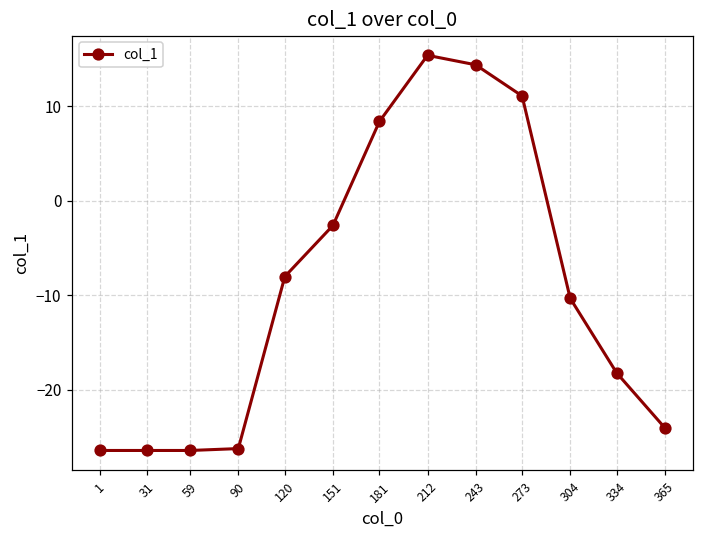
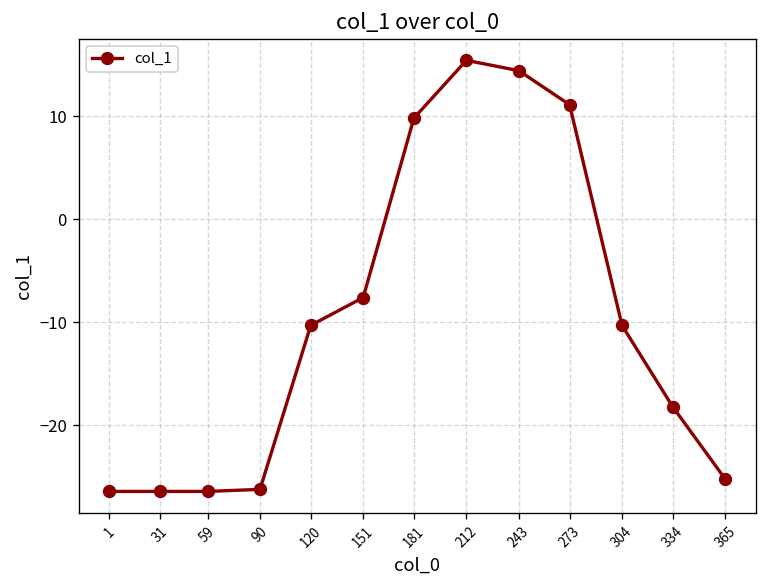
  {
    "1": -26,
    "31": -26,
    "59": -26,
    "90": -26,
-   "120": -8,
-   "151": -3,
-   "181": 8,
+   "120": -10,
+   "151": -8,
+   "181": 10,
    "212": 15,
    "243": 14,
    "273": 11,
    "304": -10,
    "334": -18,
-   "365": -24
+   "365": -25
  }
